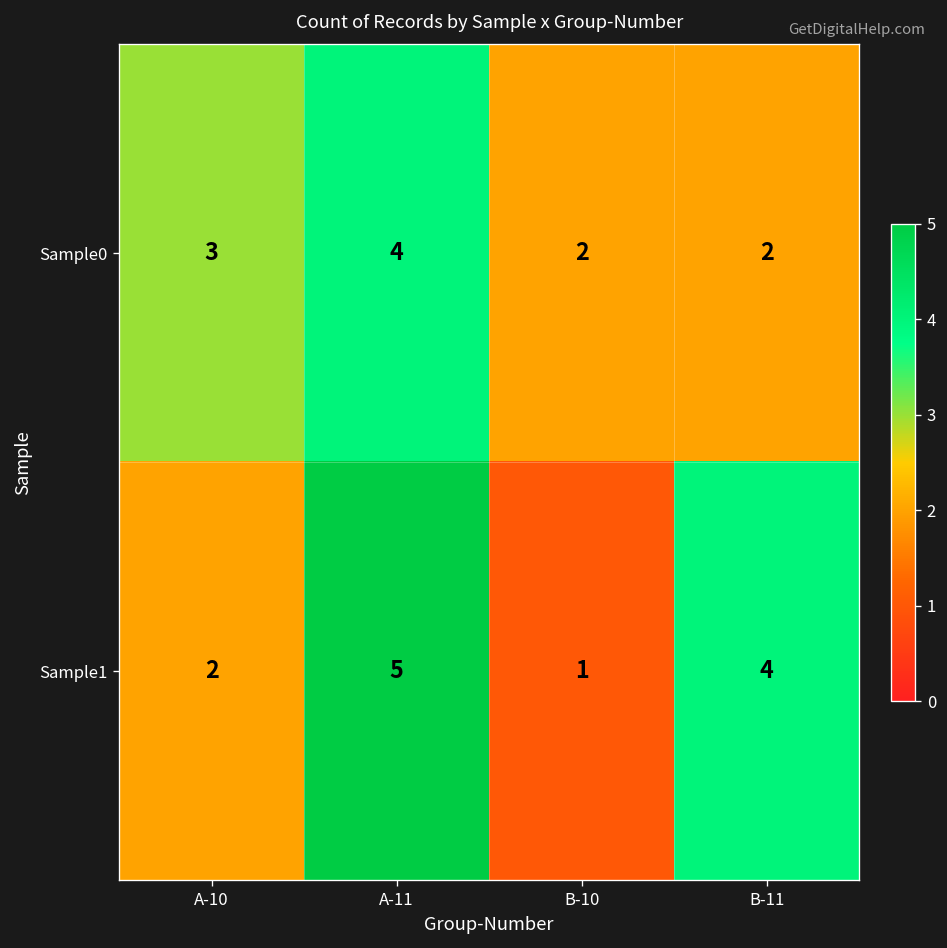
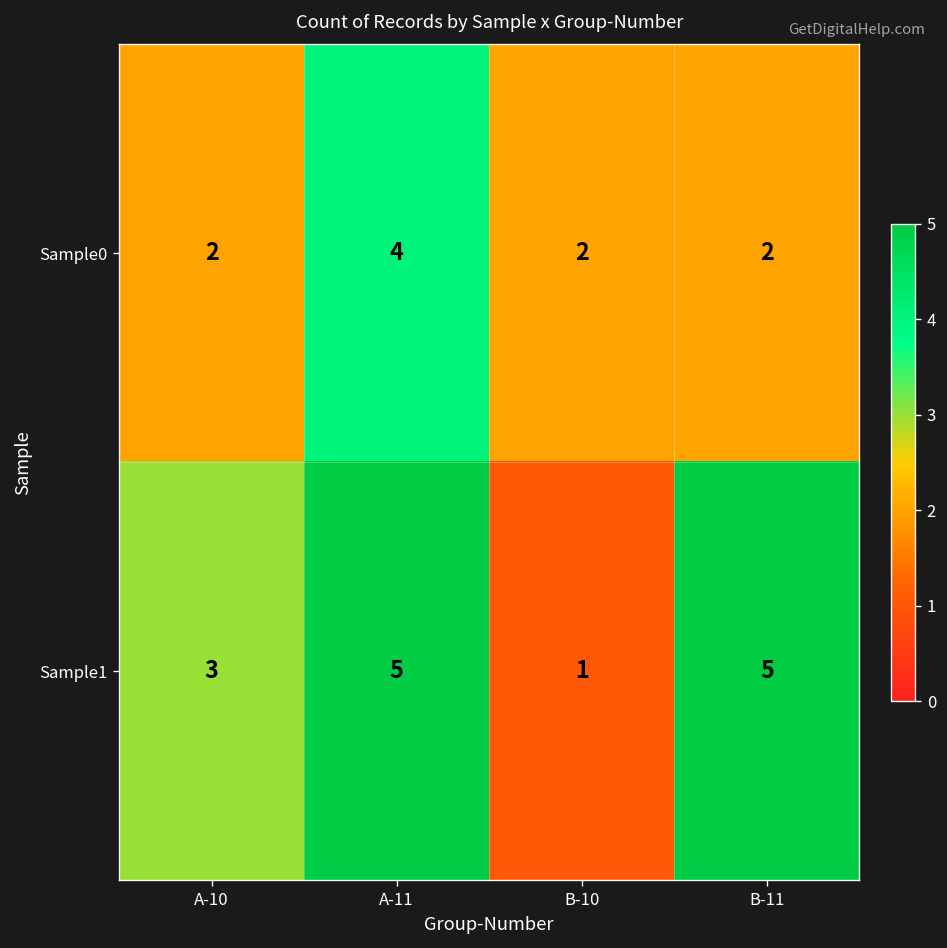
  {
    "Sample0": {
-     "A-10": 3,
+     "A-10": 2,
      "A-11": 4,
      "B-10": 2,
      "B-11": 2
    },
    "Sample1": {
-     "A-10": 2,
+     "A-10": 3,
      "A-11": 5,
      "B-10": 1,
-     "B-11": 4
+     "B-11": 5
    }
  }
